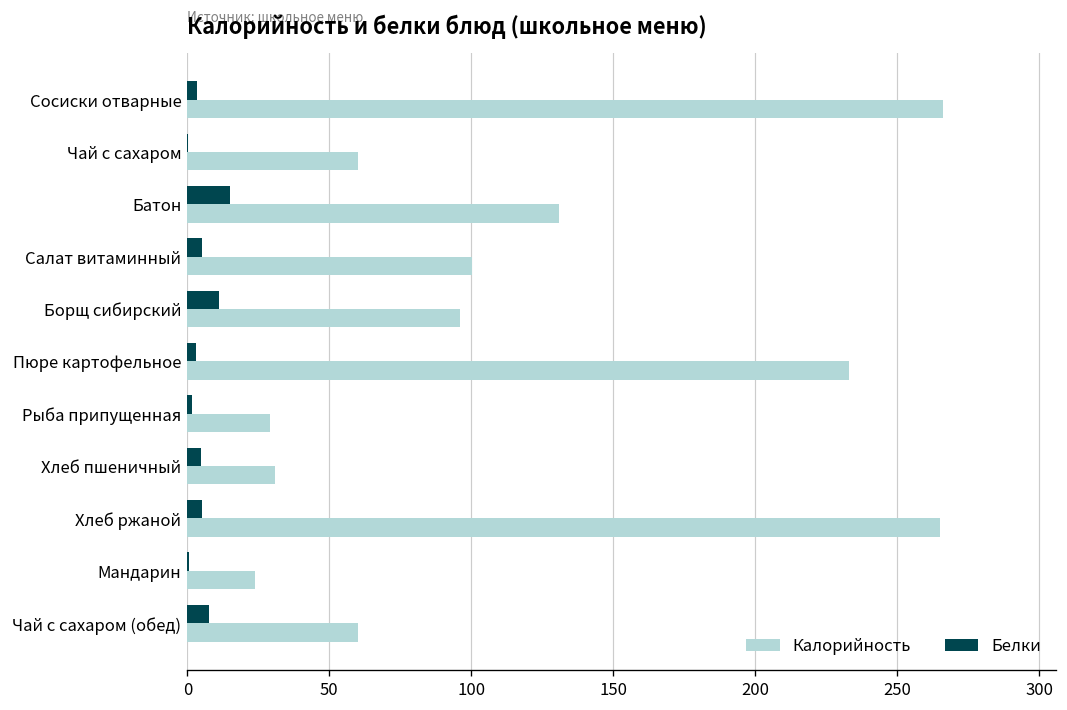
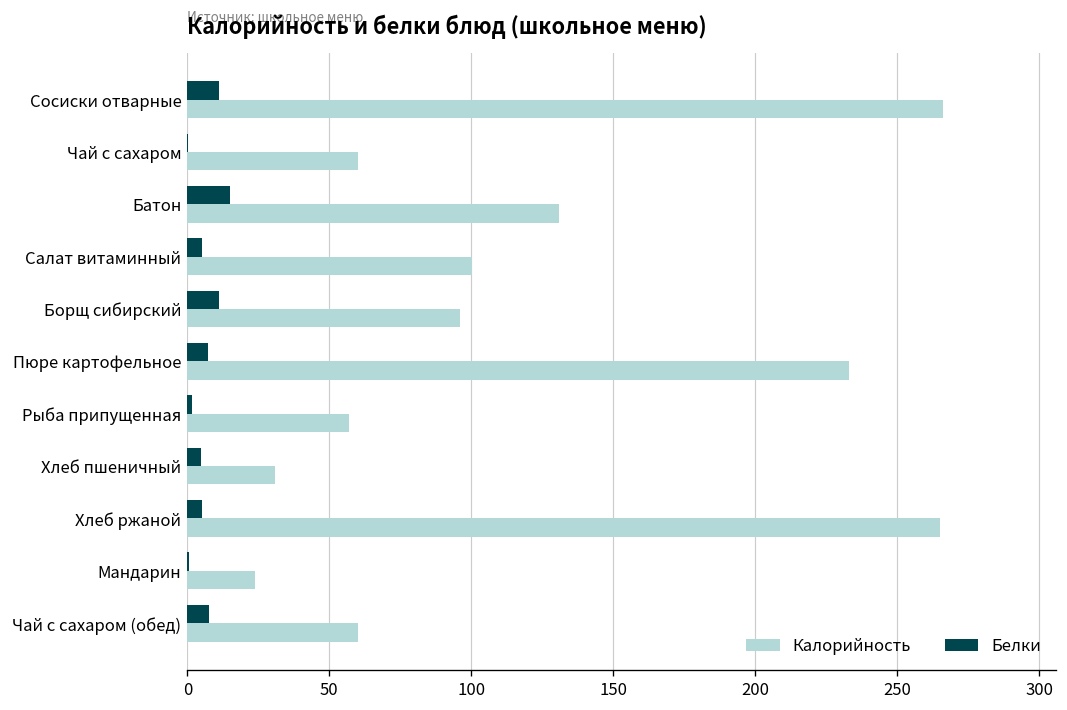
  {
    "Калорийность": {
      "Сосиски отварные": 266,
      "Чай с сахаром": 60,
      "Батон": 131,
      "Салат витаминный": 100,
      "Борщ сибирский": 96,
      "Пюре картофельное": 233,
-     "Рыба припущенная": 29,
+     "Рыба припущенная": 57,
      "Хлеб пшеничный": 31,
      "Хлеб ржаной": 265,
      "Мандарин": 24,
      "Чай с сахаром (обед)": 60
    },
    "Белки": {
-     "Сосиски отварные": 3,
+     "Сосиски отварные": 11,
      "Батон": 15,
      "Салат витаминный": 5,
      "Борщ сибирский": 11,
-     "Пюре картофельное": 3,
+     "Пюре картофельное": 7,
      "Рыба припущенная": 2,
      "Хлеб пшеничный": 5,
      "Хлеб ржаной": 5,
      "Чай с сахаром (обед)": 8
    }
  }
